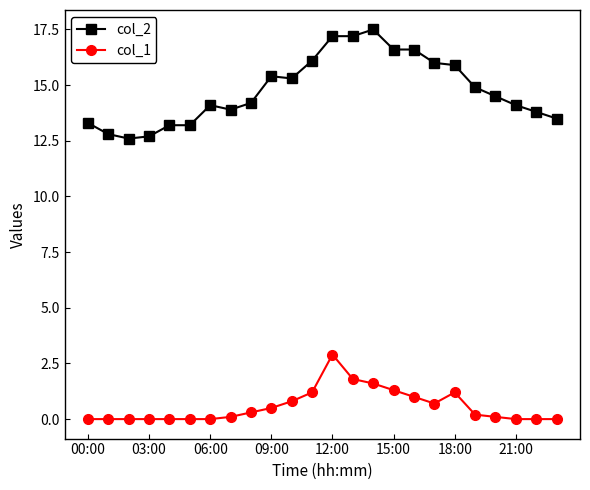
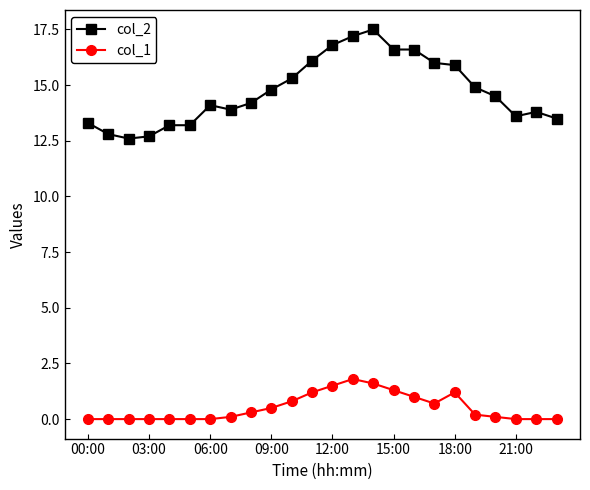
  {
    "col_2": {
      "00:00": 13.3,
      "03:00": 12.7,
      "06:00": 14.1,
-     "09:00": 15.4,
-     "12:00": 17.2,
+     "09:00": 14.8,
+     "12:00": 16.8,
      "15:00": 16.6,
      "18:00": 15.9,
-     "21:00": 14.1
+     "21:00": 13.6
    },
    "col_1": {
      "00:00": 0.0,
      "03:00": 0.0,
      "06:00": 0.0,
      "09:00": 0.5,
-     "12:00": 2.9,
+     "12:00": 1.5,
      "15:00": 1.3,
      "18:00": 1.2,
      "21:00": 0.0
    }
  }
